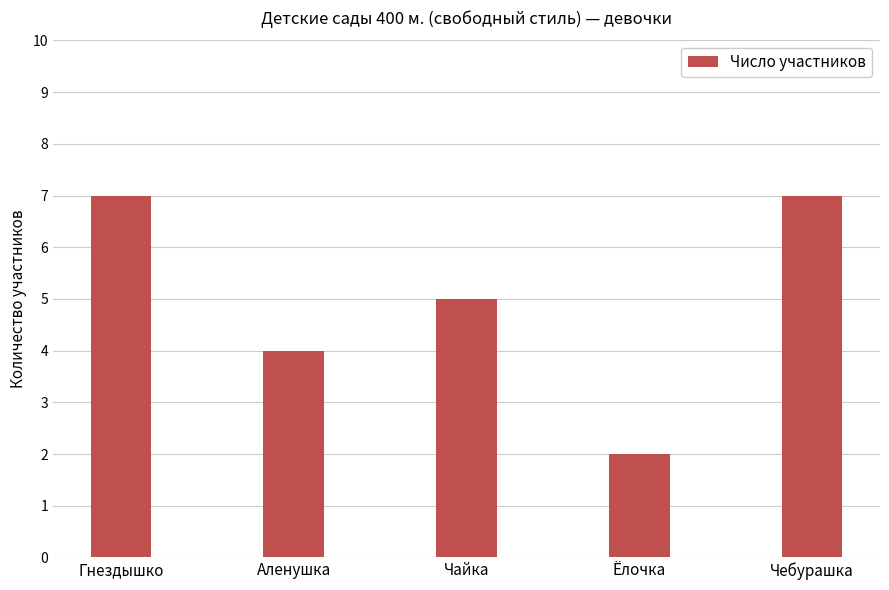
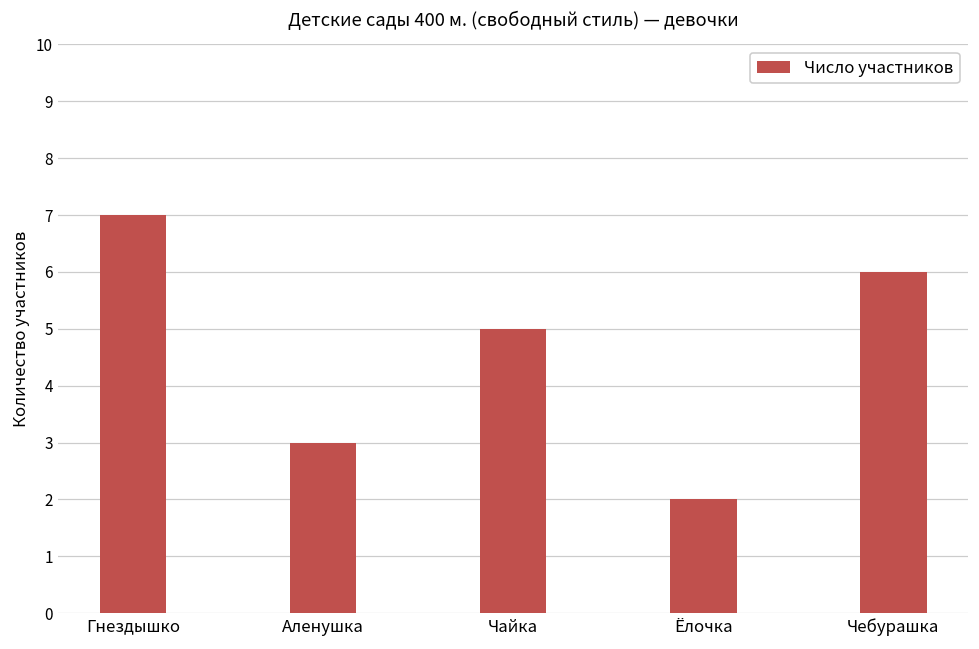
  {
    "Гнездышко": 7,
-   "Аленушка": 4,
+   "Аленушка": 3,
    "Чайка": 5,
    "Ёлочка": 2,
-   "Чебурашка": 7
+   "Чебурашка": 6
  }
